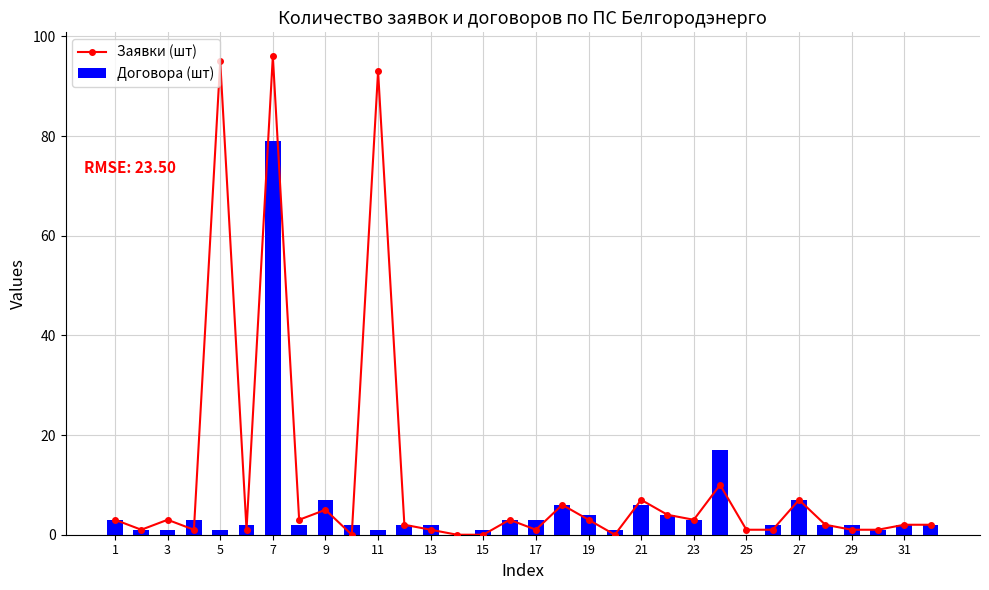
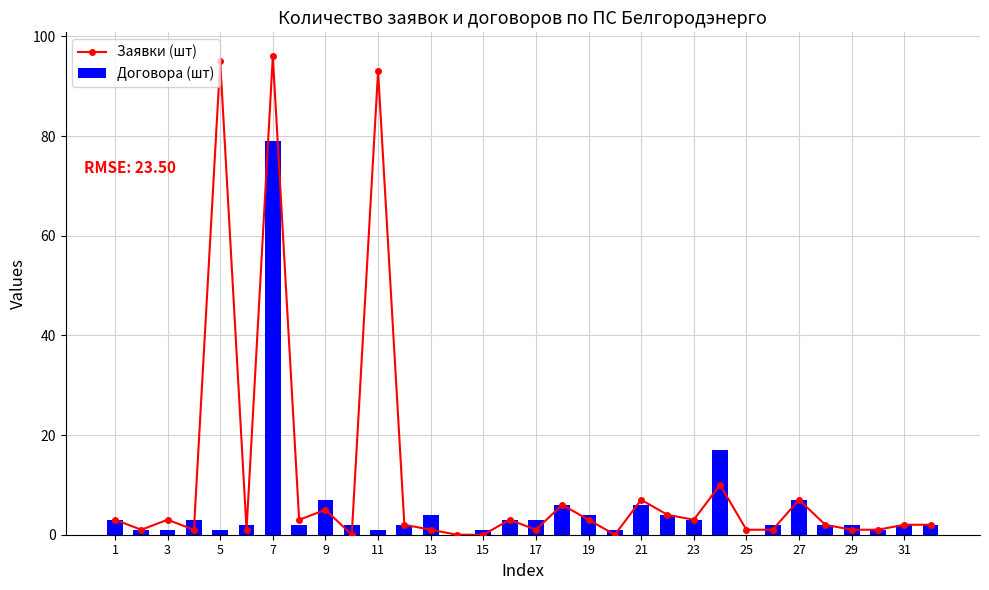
  {
    "Заявки (шт)": {
      "1": 3,
      "3": 3,
      "5": 95,
      "7": 96,
      "9": 5,
      "11": 93,
      "13": 1,
      "15": 0,
      "17": 1,
      "19": 3,
      "21": 7,
      "23": 3,
      "25": 1,
      "27": 7,
      "29": 1,
      "31": 2
    },
    "Договора (шт)": {
      "1": 3,
      "3": 1,
      "5": 1,
      "7": 79,
      "9": 7,
      "11": 1,
-     "13": 2,
+     "13": 4,
      "15": 1,
      "17": 3,
      "19": 4,
      "21": 6,
      "23": 3,
      "25": 0,
      "27": 7,
      "29": 2,
      "31": 2
    }
  }
